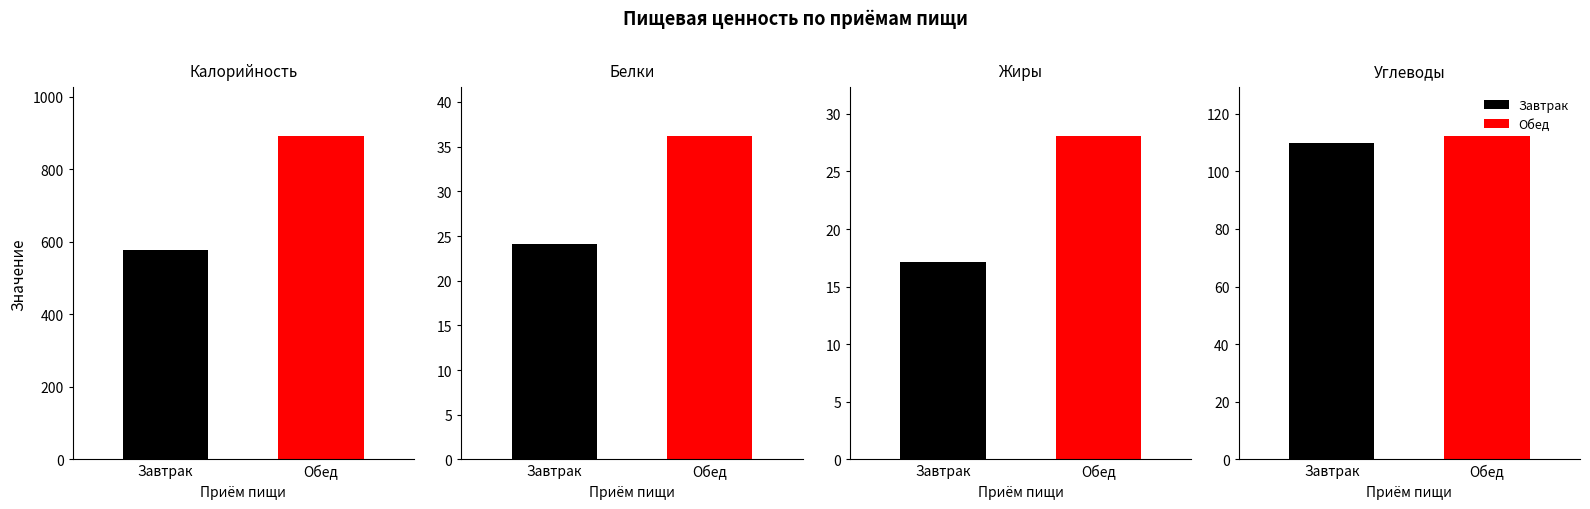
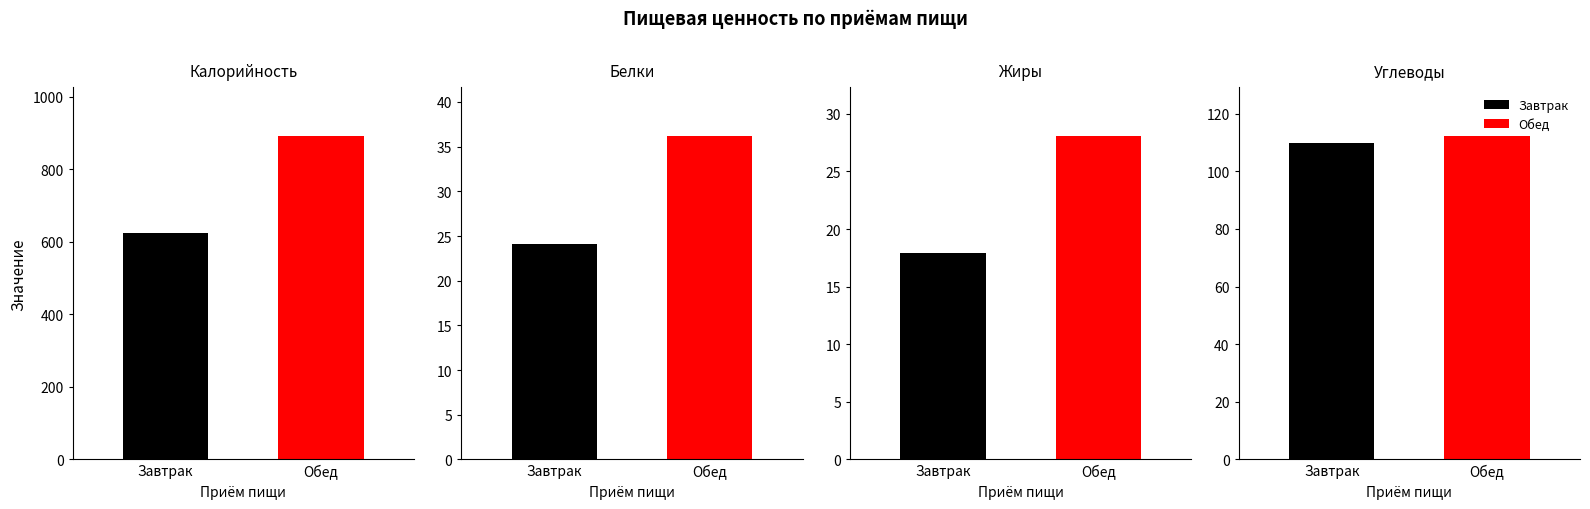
  {
    "Калорийность": {
-     "Завтрак": 580,
+     "Завтрак": 630,
      "Обед": 890
    },
    "Белки": {
      "Завтрак": 24,
      "Обед": 36
    },
    "Жиры": {
-     "Завтрак": 17.1,
+     "Завтрак": 17.9,
      "Обед": 28.1
    },
    "Углеводы": {
      "Завтрак": 110,
      "Обед": 112
    }
  }
